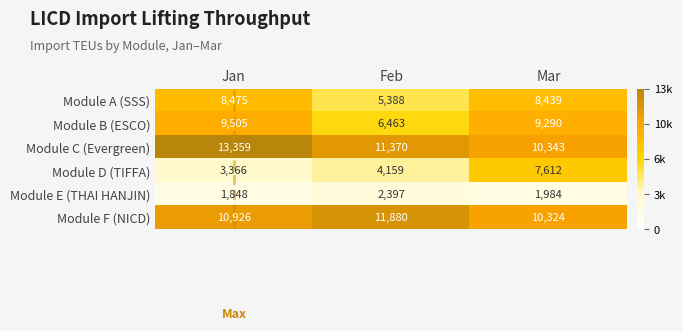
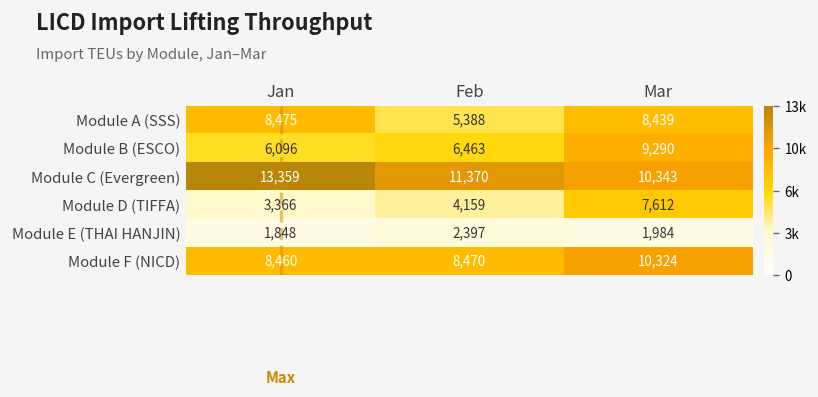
  {
    "Module A (SSS)": {
      "Jan": "8,475",
      "Feb": "5,388",
      "Mar": "8,439"
    },
    "Module B (ESCO)": {
-     "Jan": "9,505",
+     "Jan": "6,096",
      "Feb": "6,463",
      "Mar": "9,290"
    },
    "Module C (Evergreen)": {
      "Jan": "13,359",
      "Feb": "11,370",
      "Mar": "10,343"
    },
    "Module D (TIFFA)": {
      "Jan": "3,366",
      "Feb": "4,159",
      "Mar": "7,612"
    },
    "Module E (THAI HANJIN)": {
      "Jan": "1,848",
      "Feb": "2,397",
      "Mar": "1,984"
    },
    "Module F (NICD)": {
-     "Jan": "10,926",
-     "Feb": "11,880",
+     "Jan": "8,460",
+     "Feb": "8,470",
      "Mar": "10,324"
    }
  }
